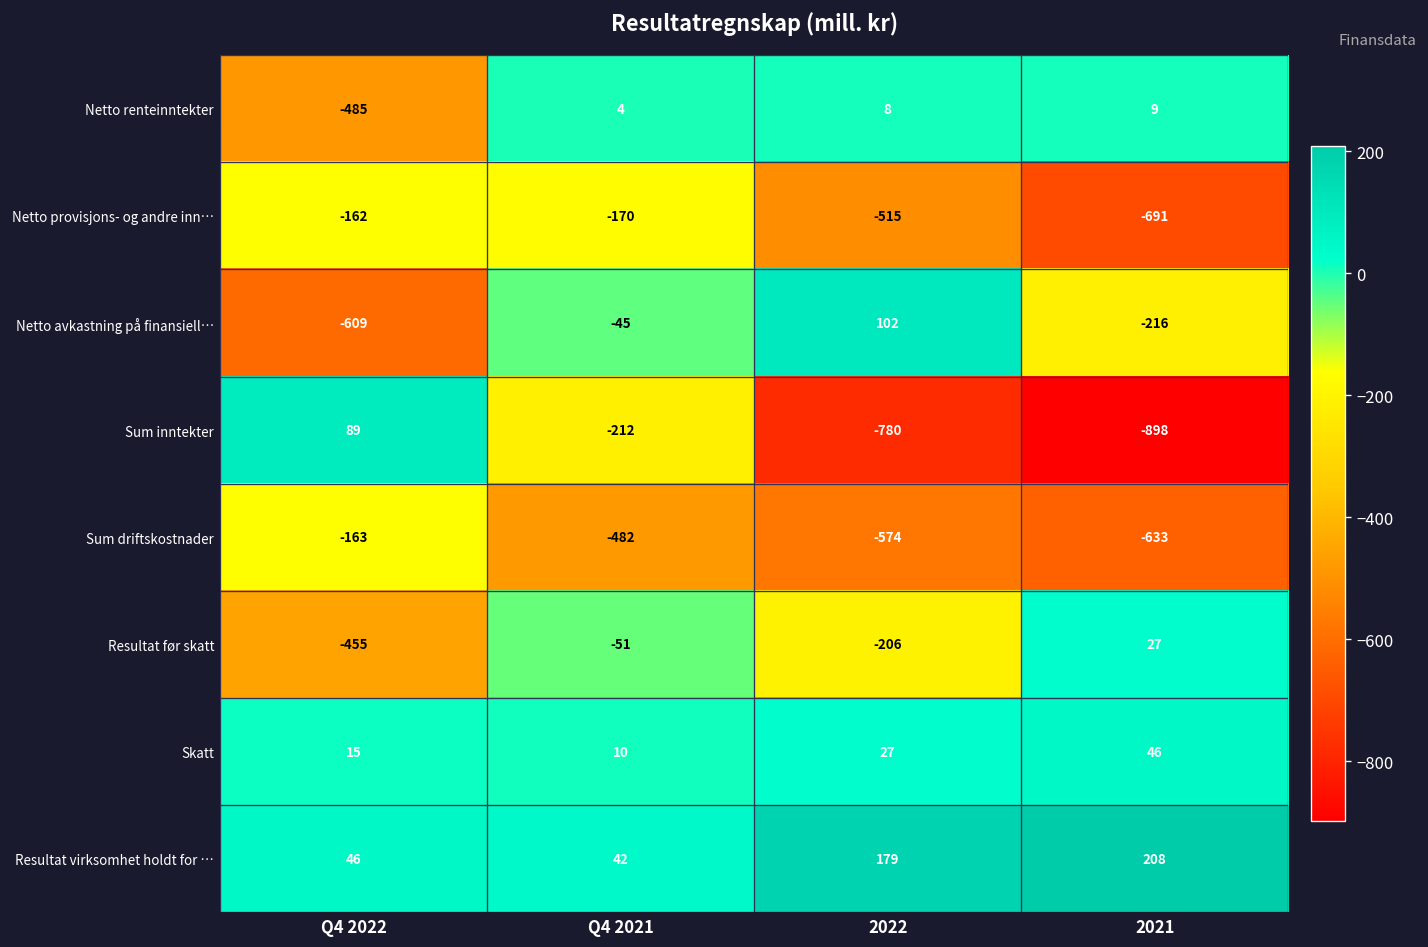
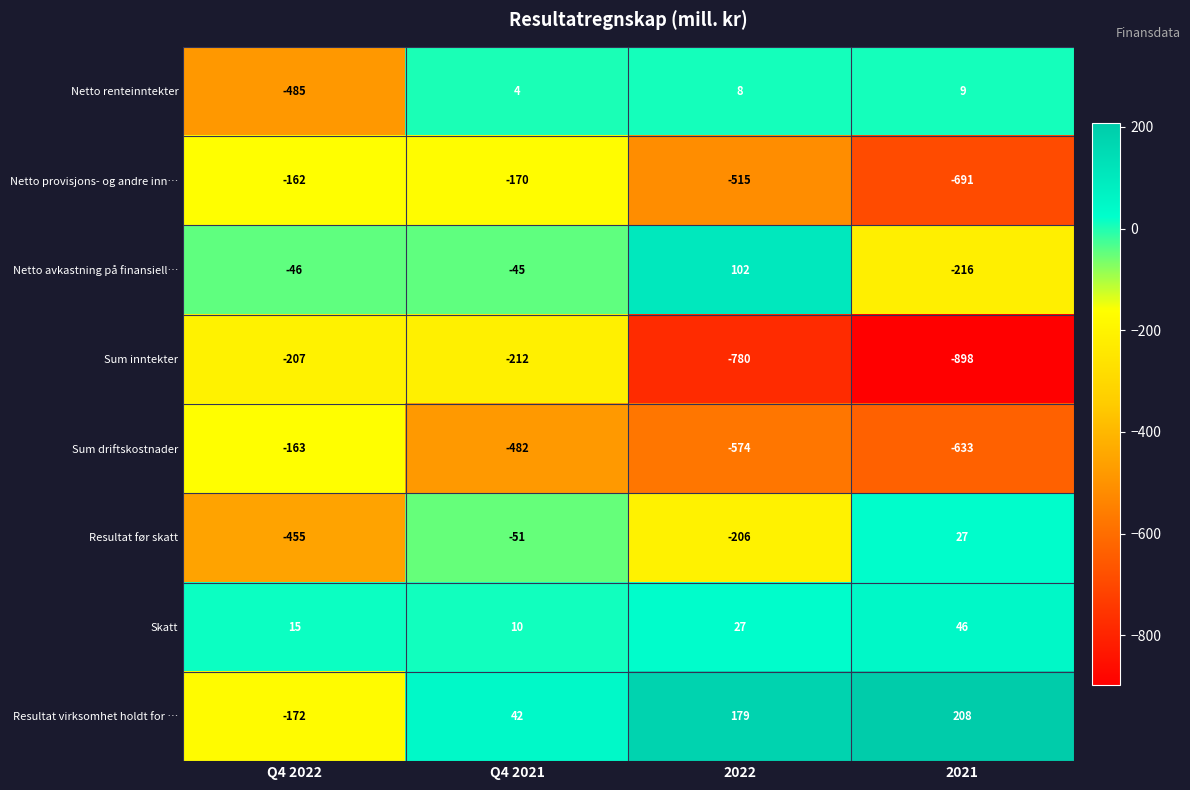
  {
    "Netto renteinntekter": {
      "Q4 2022": -485,
      "Q4 2021": 4,
      "2022": 8,
      "2021": 9
    },
    "Netto provisjons- og andre inn…": {
      "Q4 2022": -162,
      "Q4 2021": -170,
      "2022": -515,
      "2021": -691
    },
    "Netto avkastning på finansiell…": {
-     "Q4 2022": -609,
+     "Q4 2022": -46,
      "Q4 2021": -45,
      "2022": 102,
      "2021": -216
    },
    "Sum inntekter": {
-     "Q4 2022": 89,
+     "Q4 2022": -207,
      "Q4 2021": -212,
      "2022": -780,
      "2021": -898
    },
    "Sum driftskostnader": {
      "Q4 2022": -163,
      "Q4 2021": -482,
      "2022": -574,
      "2021": -633
    },
    "Resultat før skatt": {
      "Q4 2022": -455,
      "Q4 2021": -51,
      "2022": -206,
      "2021": 27
    },
    "Skatt": {
      "Q4 2022": 15,
      "Q4 2021": 10,
      "2022": 27,
      "2021": 46
    },
    "Resultat virksomhet holdt for …": {
-     "Q4 2022": 46,
+     "Q4 2022": -172,
      "Q4 2021": 42,
      "2022": 179,
      "2021": 208
    }
  }
